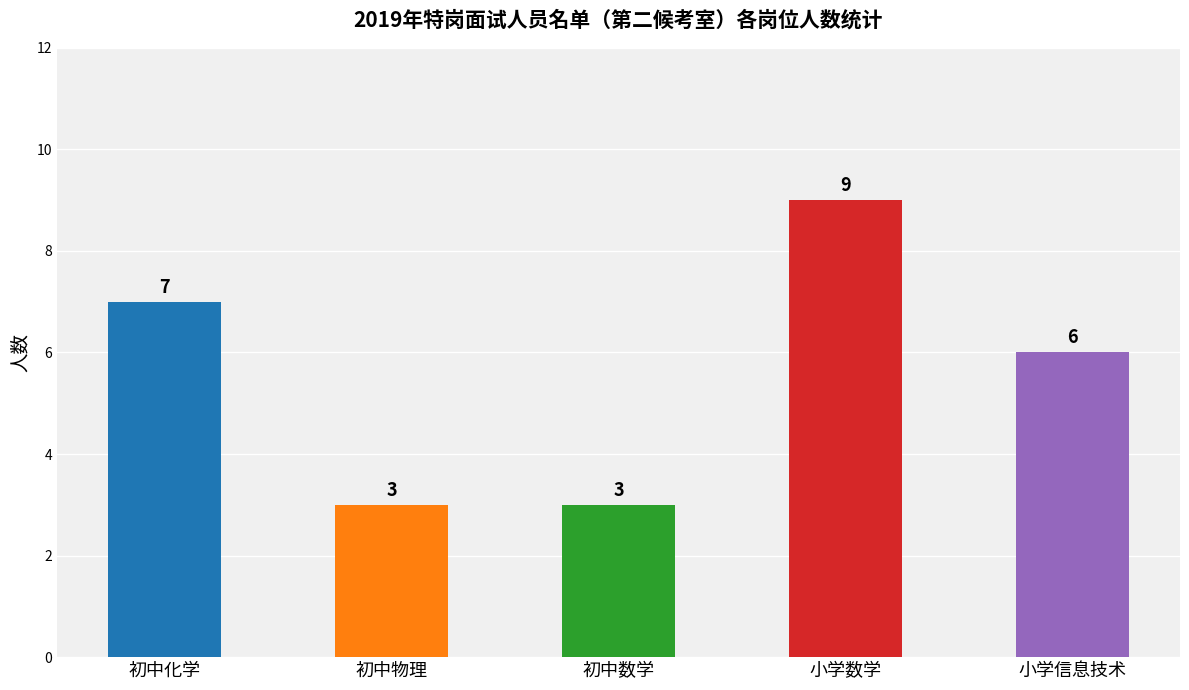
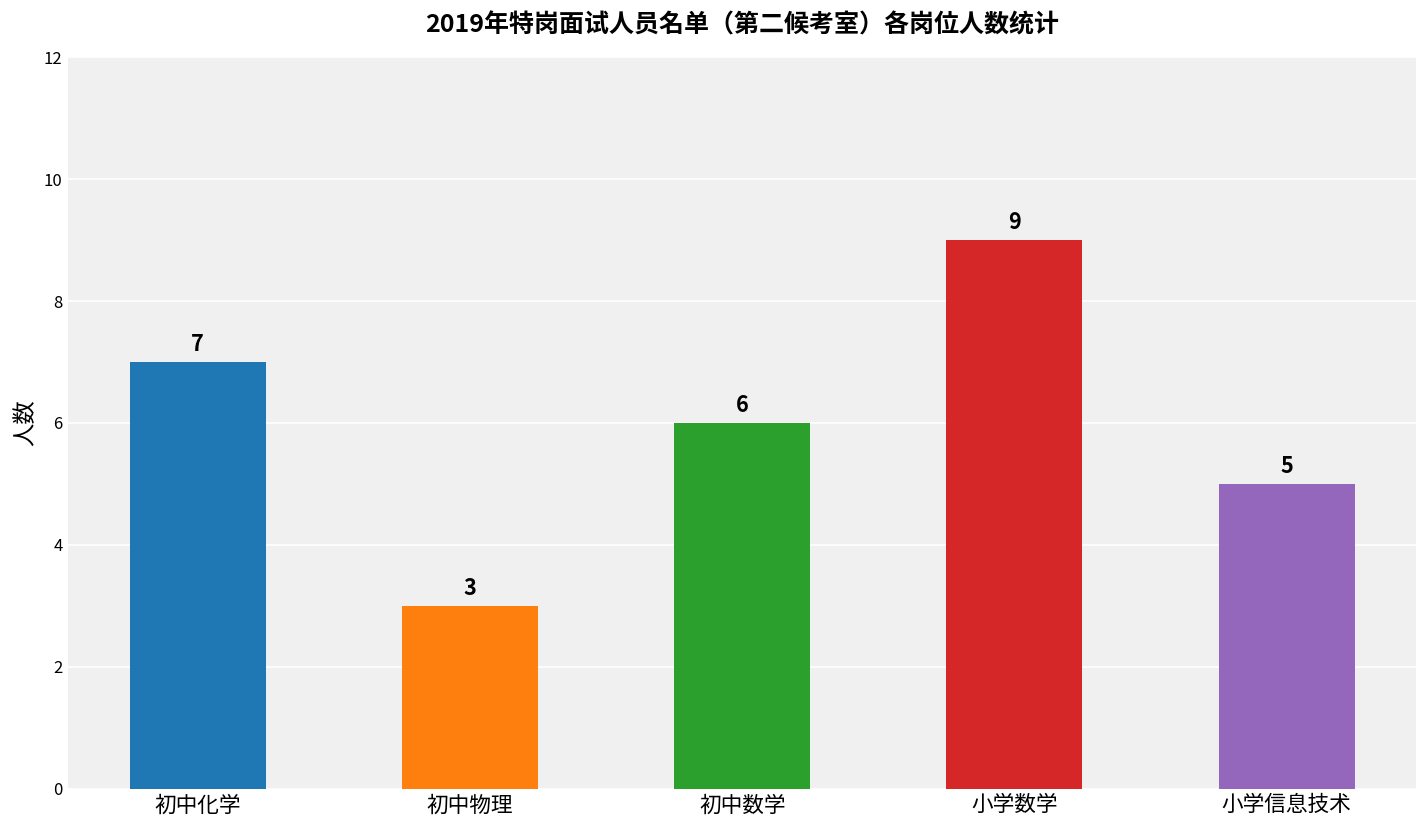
  {
    "初中化学": 7,
    "初中物理": 3,
-   "初中数学": 3,
+   "初中数学": 6,
    "小学数学": 9,
-   "小学信息技术": 6
+   "小学信息技术": 5
  }
